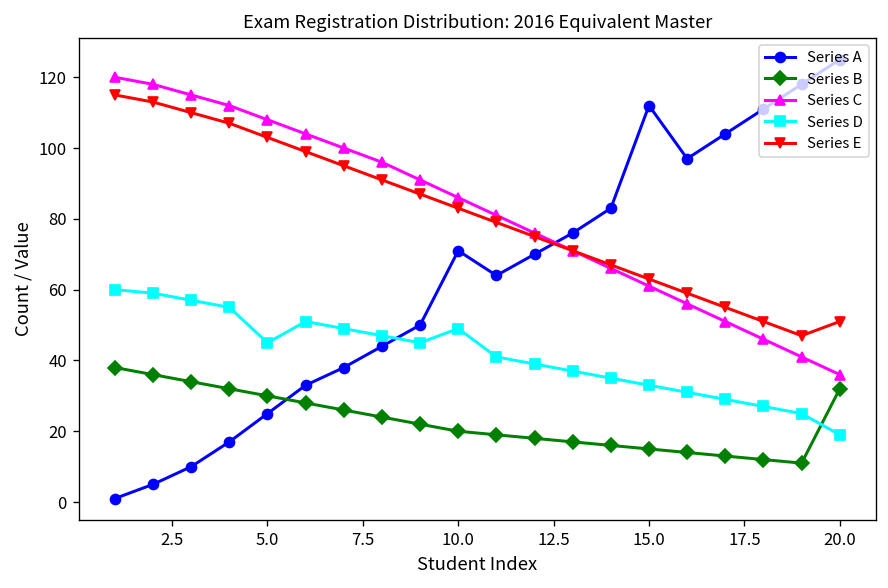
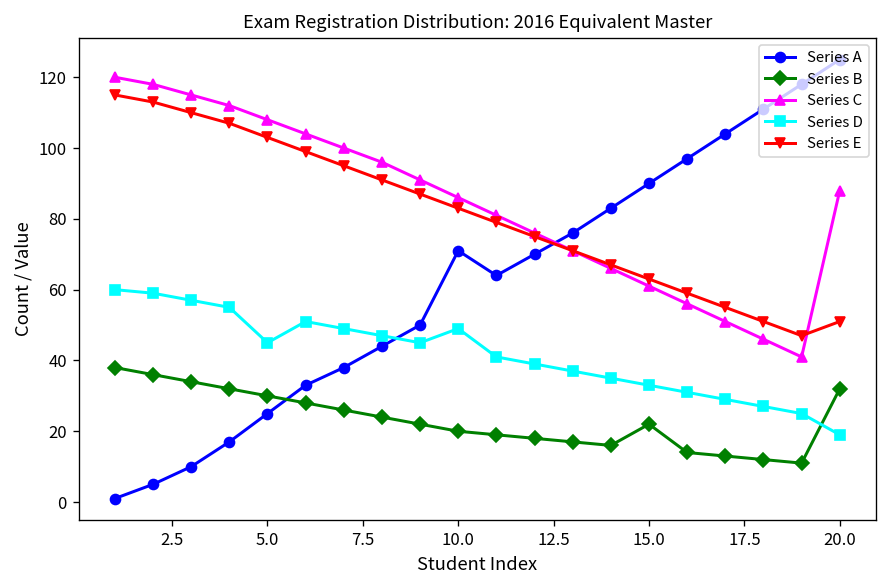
  {
    "Series A": {
      "5.0": 25,
      "10.0": 71,
-     "15.0": 112
+     "15.0": 90
    },
    "Series B": {
      "5.0": 30,
      "10.0": 20,
-     "15.0": 15,
+     "15.0": 22,
      "20.0": 32
    },
    "Series C": {
      "5.0": 108,
      "10.0": 86,
      "15.0": 61,
-     "20.0": 36
+     "20.0": 88
    },
    "Series D": {
      "5.0": 45,
      "10.0": 49,
      "15.0": 33,
      "20.0": 19
    },
    "Series E": {
      "5.0": 103,
      "10.0": 83,
      "15.0": 63,
      "20.0": 51
    }
  }
